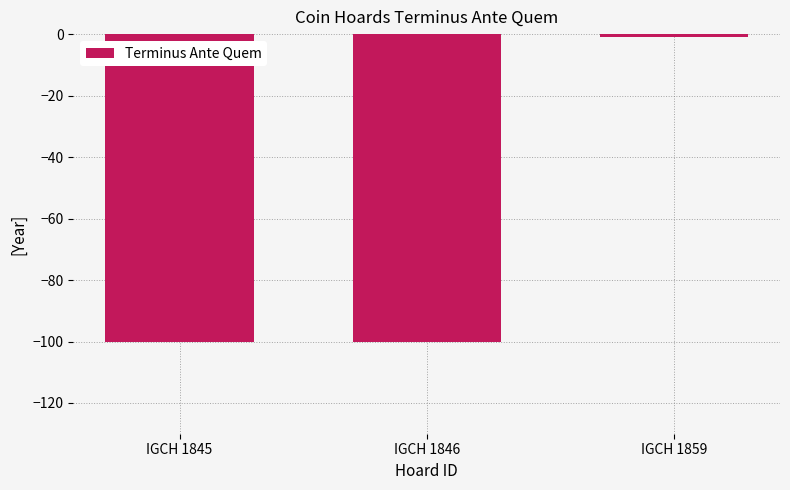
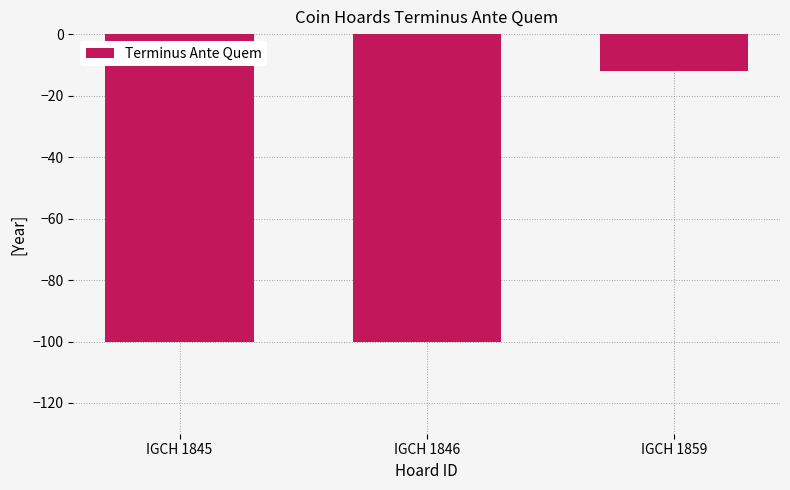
  {
    "IGCH 1845": -100,
    "IGCH 1846": -100,
-   "IGCH 1859": -1
+   "IGCH 1859": -12
  }
